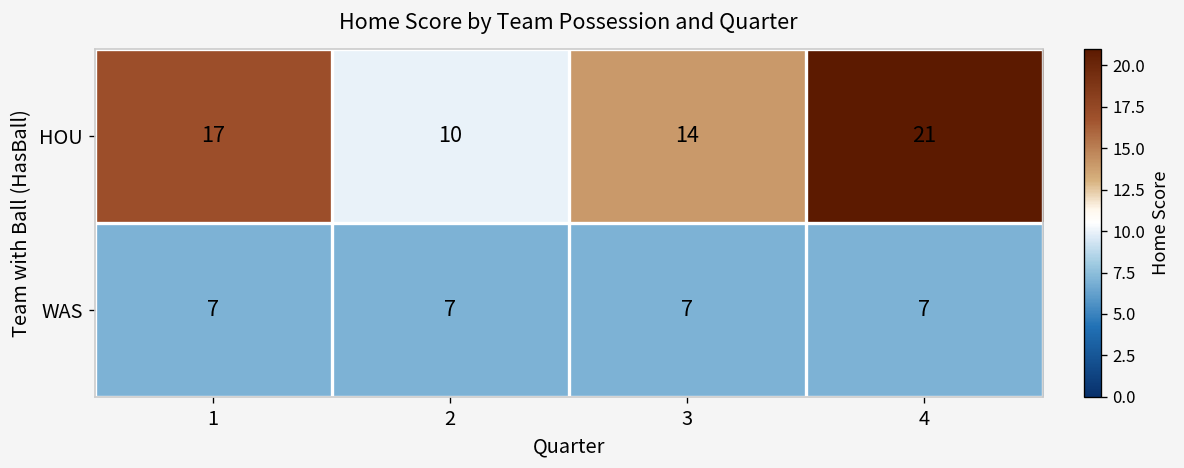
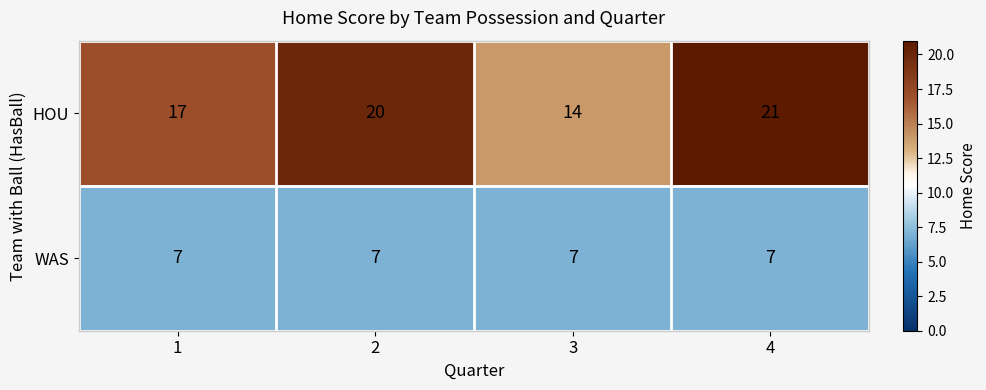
  {
    "HOU": {
      "1": 17,
-     "2": 10,
+     "2": 20,
      "3": 14,
      "4": 21
    },
    "WAS": {
      "1": 7,
      "2": 7,
      "3": 7,
      "4": 7
    }
  }
